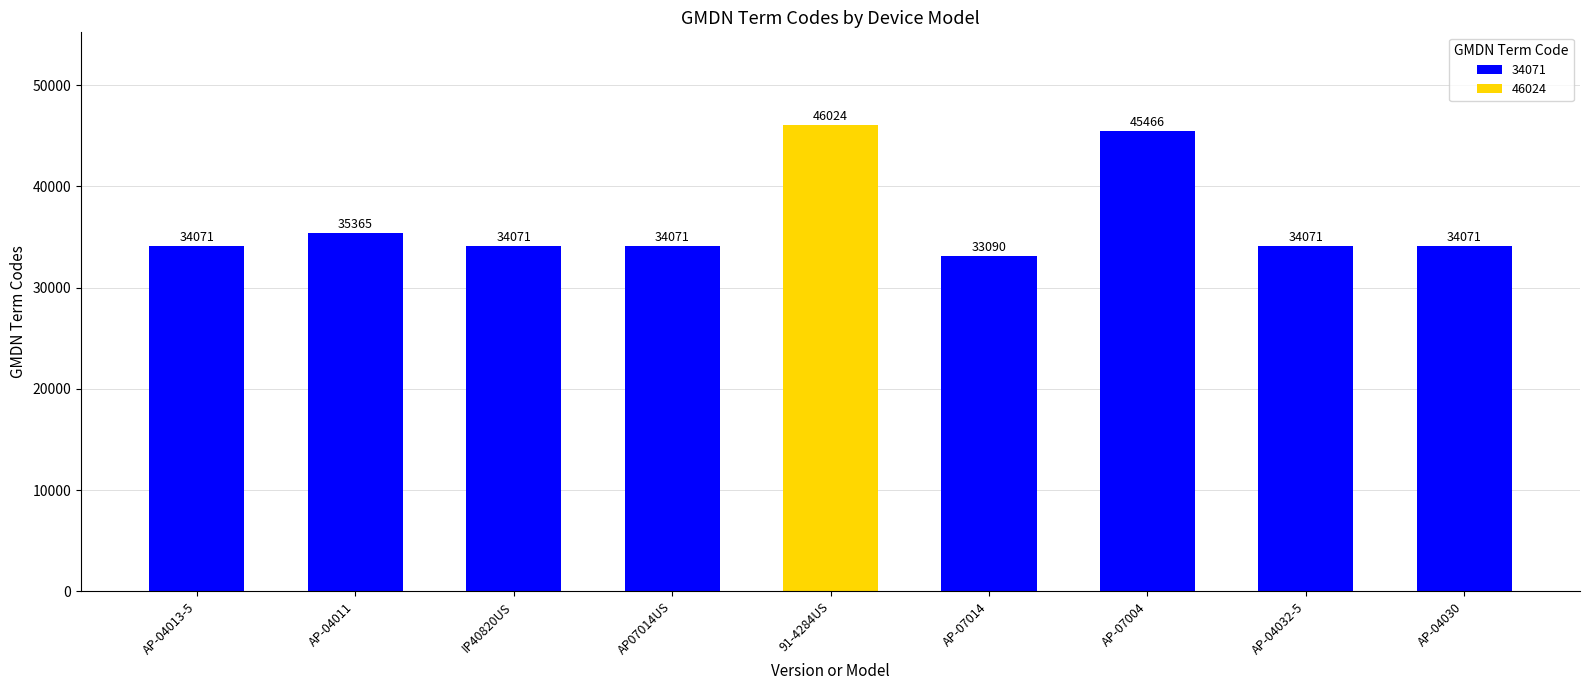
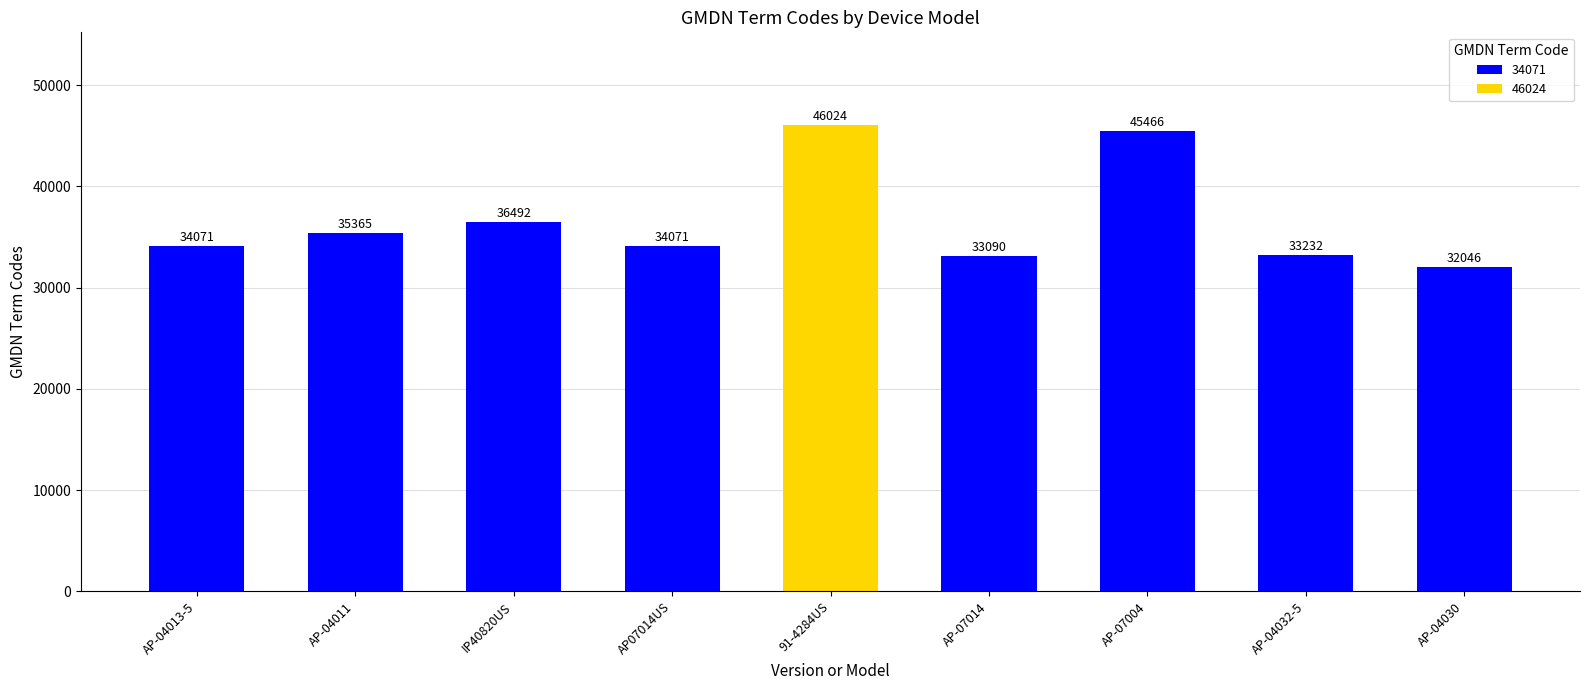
  {
    "AP-04013-5": 34071,
    "AP-04011": 35365,
-   "IP40820US": 34071,
+   "IP40820US": 36492,
    "AP07014US": 34071,
    "91-4284US": 46024,
    "AP-07014": 33090,
    "AP-07004": 45466,
-   "AP-04032-5": 34071,
-   "AP-04030": 34071
+   "AP-04032-5": 33232,
+   "AP-04030": 32046
  }
